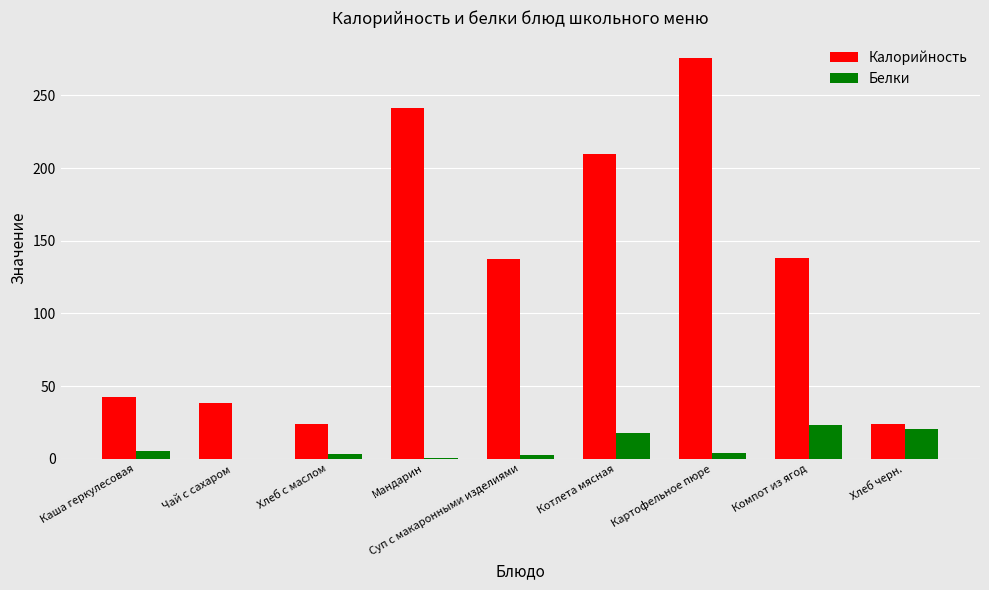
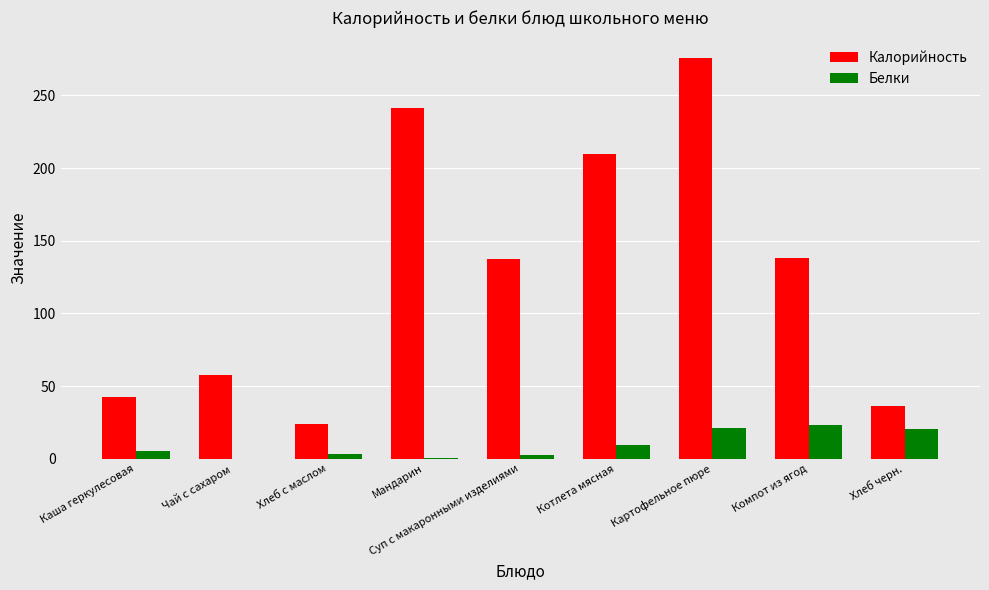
  {
    "Калорийность": {
      "Каша геркулесовая": 42,
-     "Чай с сахаром": 39,
+     "Чай с сахаром": 58,
      "Хлеб с маслом": 24,
      "Мандарин": 242,
      "Суп с макаронными изделиями": 137,
      "Котлета мясная": 210,
      "Картофельное пюре": 276,
      "Компот из ягод": 138,
-     "Хлеб черн.": 24
+     "Хлеб черн.": 36
    },
    "Белки": {
      "Каша геркулесовая": 6,
      "Хлеб с маслом": 3,
      "Суп с макаронными изделиями": 3,
-     "Котлета мясная": 18,
-     "Картофельное пюре": 4,
+     "Котлета мясная": 10,
+     "Картофельное пюре": 21,
      "Компот из ягод": 23,
      "Хлеб черн.": 21
    }
  }
